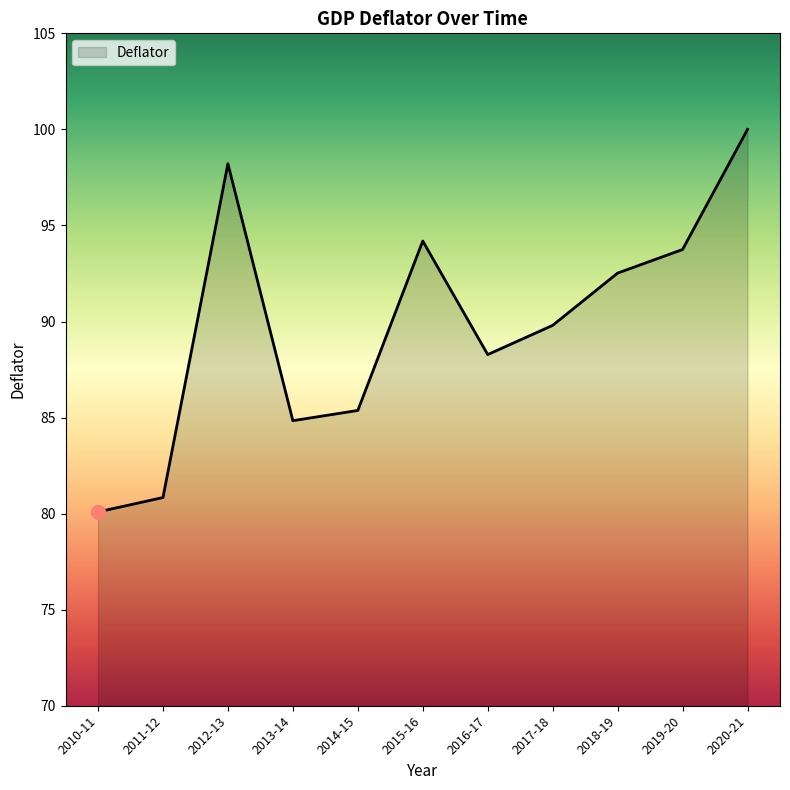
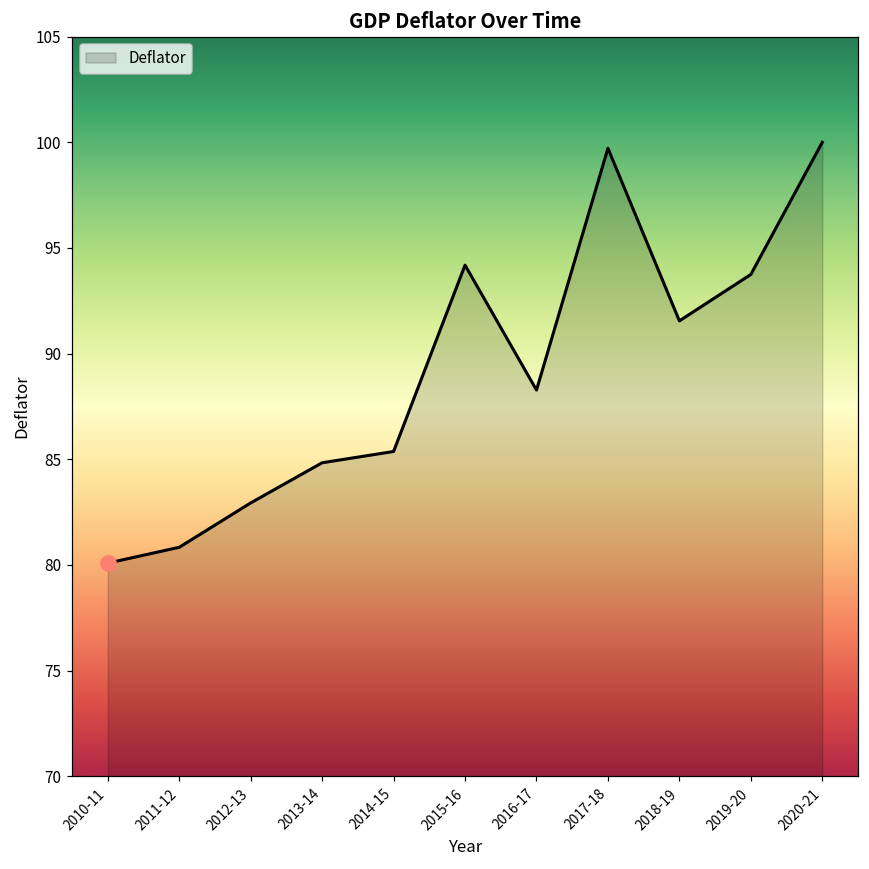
  {
    "Deflator": {
      "2011-12": 80.8,
-     "2012-13": 98.2,
+     "2012-13": 82.9,
      "2013-14": 84.8,
      "2014-15": 85.4,
      "2015-16": 94.2,
      "2016-17": 88.3,
-     "2017-18": 89.8,
-     "2018-19": 92.5,
+     "2017-18": 99.7,
+     "2018-19": 91.6,
      "2019-20": 93.7,
      "2020-21": 100.0
    }
  }
